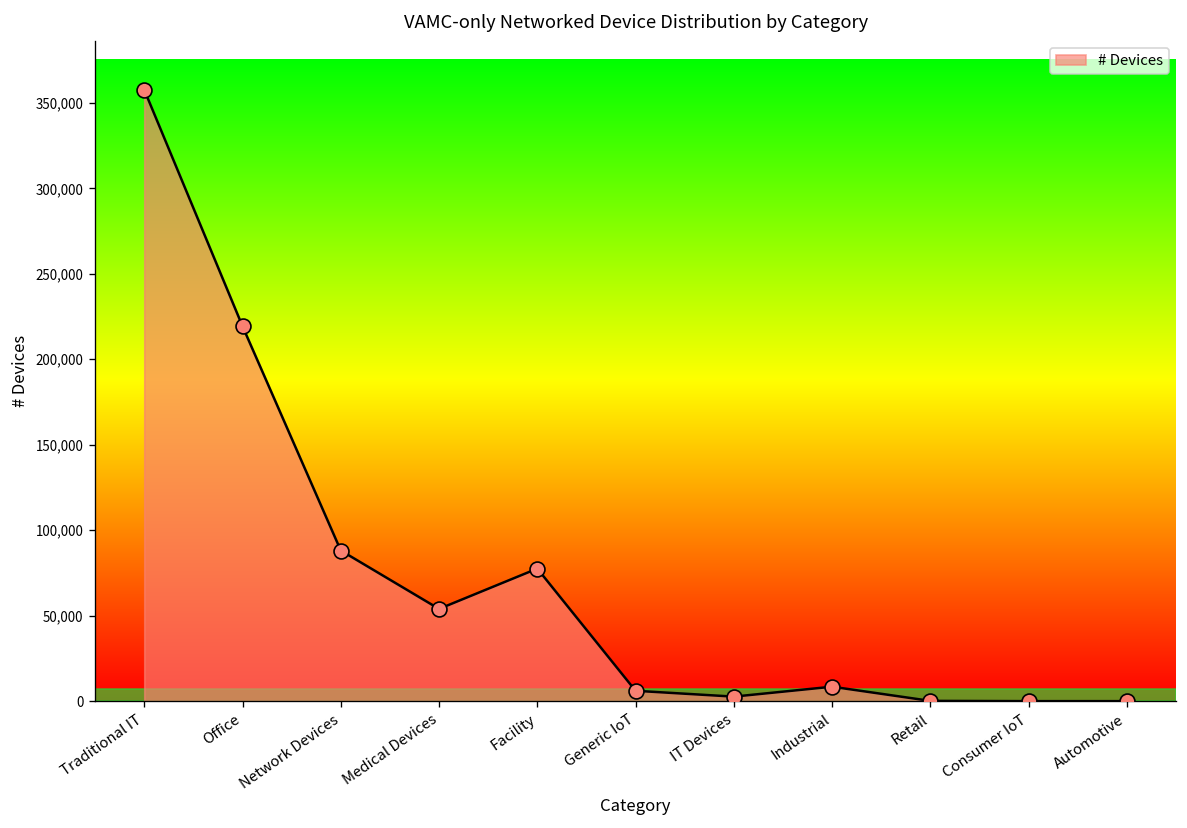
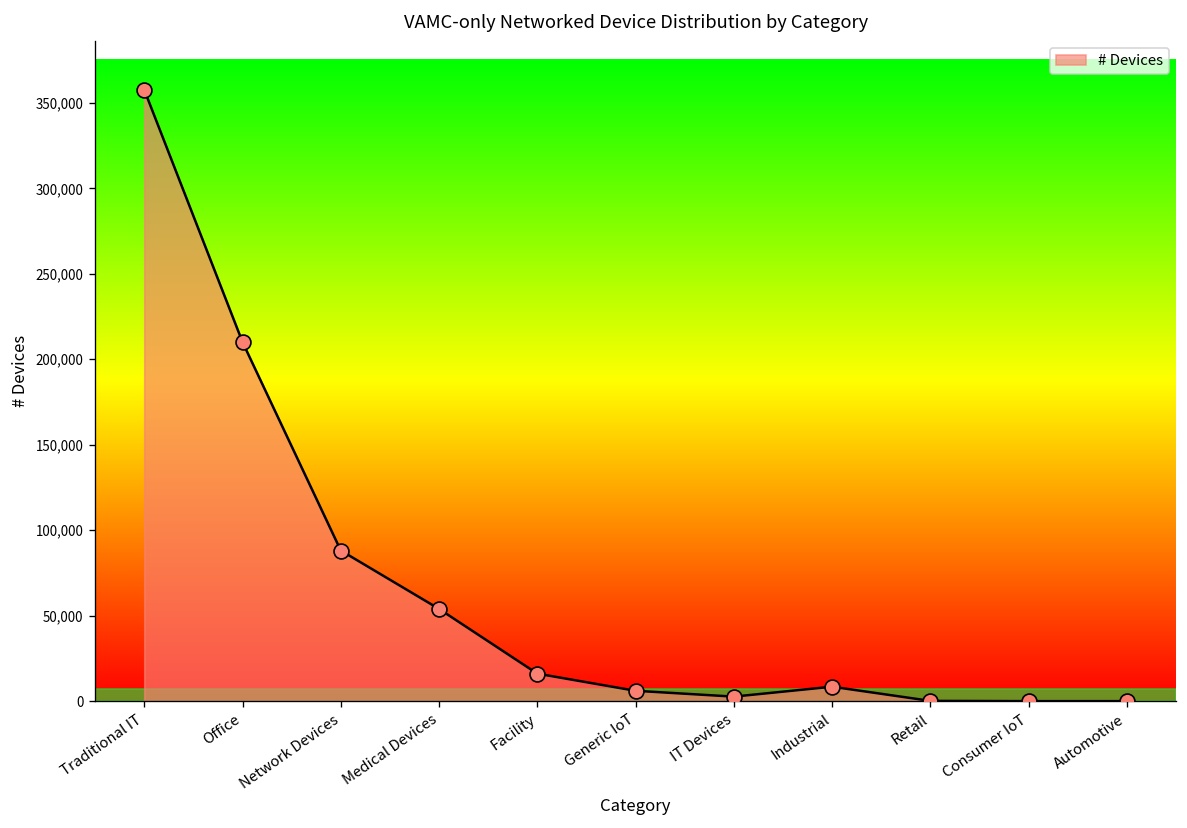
  {
    "Traditional IT": "358,000",
-   "Office": "219,000",
+   "Office": "210,000",
    "Network Devices": "88,000",
    "Medical Devices": "54,000",
-   "Facility": "78,000",
+   "Facility": "16,000",
    "Industrial": "8,000"
  }
